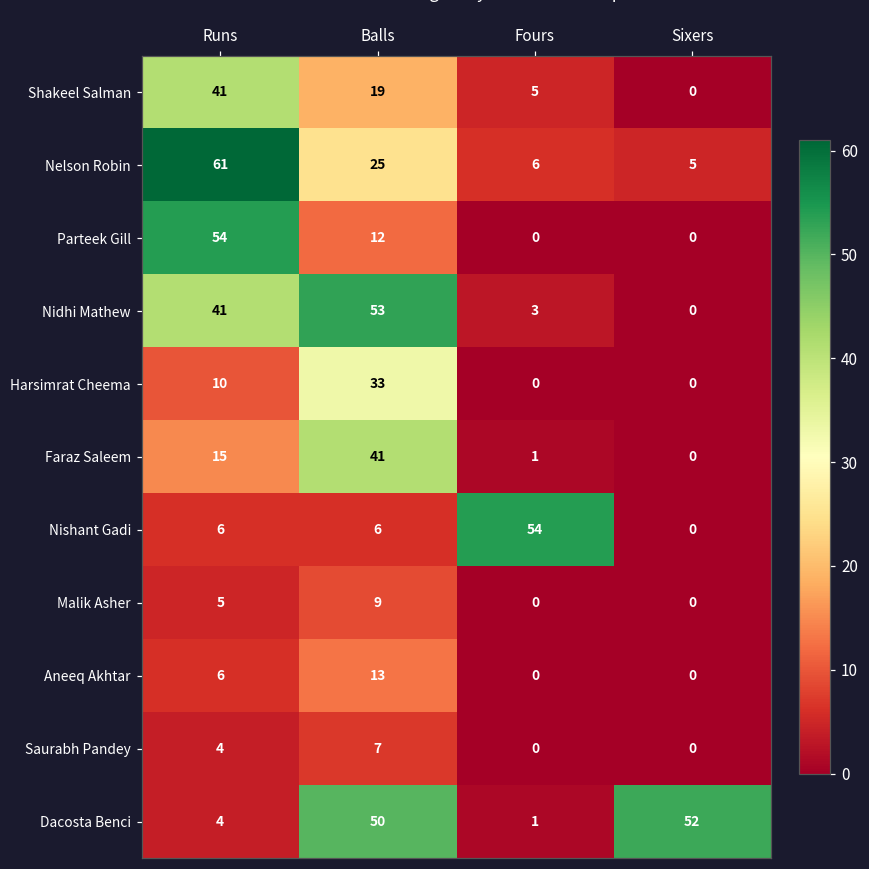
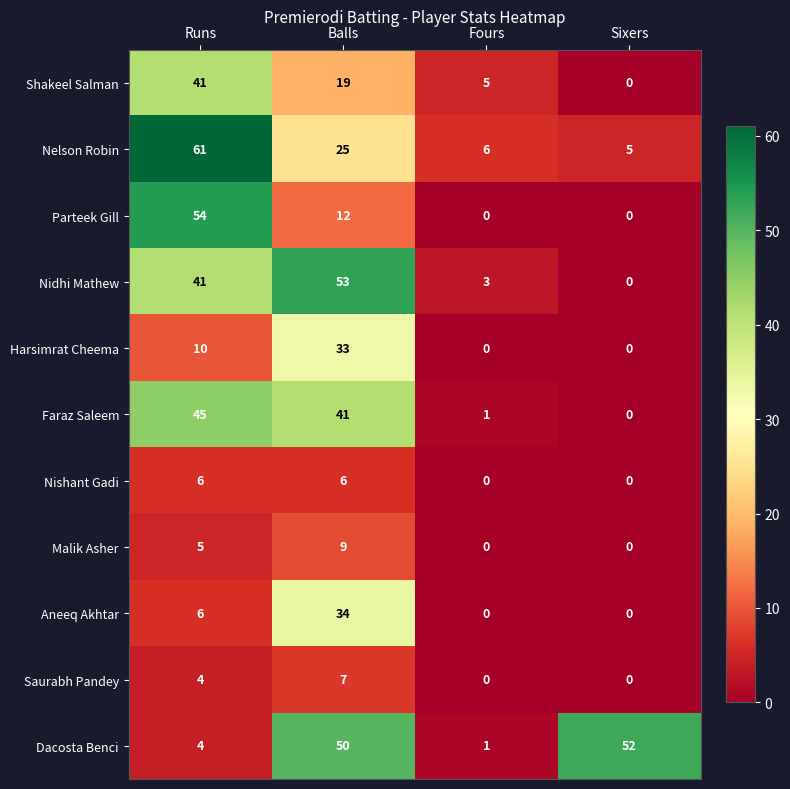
  {
    "Shakeel Salman": {
      "Runs": 41,
      "Balls": 19,
      "Fours": 5,
      "Sixers": 0
    },
    "Nelson Robin": {
      "Runs": 61,
      "Balls": 25,
      "Fours": 6,
      "Sixers": 5
    },
    "Parteek Gill": {
      "Runs": 54,
      "Balls": 12,
      "Fours": 0,
      "Sixers": 0
    },
    "Nidhi Mathew": {
      "Runs": 41,
      "Balls": 53,
      "Fours": 3,
      "Sixers": 0
    },
    "Harsimrat Cheema": {
      "Runs": 10,
      "Balls": 33,
      "Fours": 0,
      "Sixers": 0
    },
    "Faraz Saleem": {
-     "Runs": 15,
+     "Runs": 45,
      "Balls": 41,
      "Fours": 1,
      "Sixers": 0
    },
    "Nishant Gadi": {
      "Runs": 6,
      "Balls": 6,
-     "Fours": 54,
+     "Fours": 0,
      "Sixers": 0
    },
    "Malik Asher": {
      "Runs": 5,
      "Balls": 9,
      "Fours": 0,
      "Sixers": 0
    },
    "Aneeq Akhtar": {
      "Runs": 6,
-     "Balls": 13,
+     "Balls": 34,
      "Fours": 0,
      "Sixers": 0
    },
    "Saurabh Pandey": {
      "Runs": 4,
      "Balls": 7,
      "Fours": 0,
      "Sixers": 0
    },
    "Dacosta Benci": {
      "Runs": 4,
      "Balls": 50,
      "Fours": 1,
      "Sixers": 52
    }
  }
